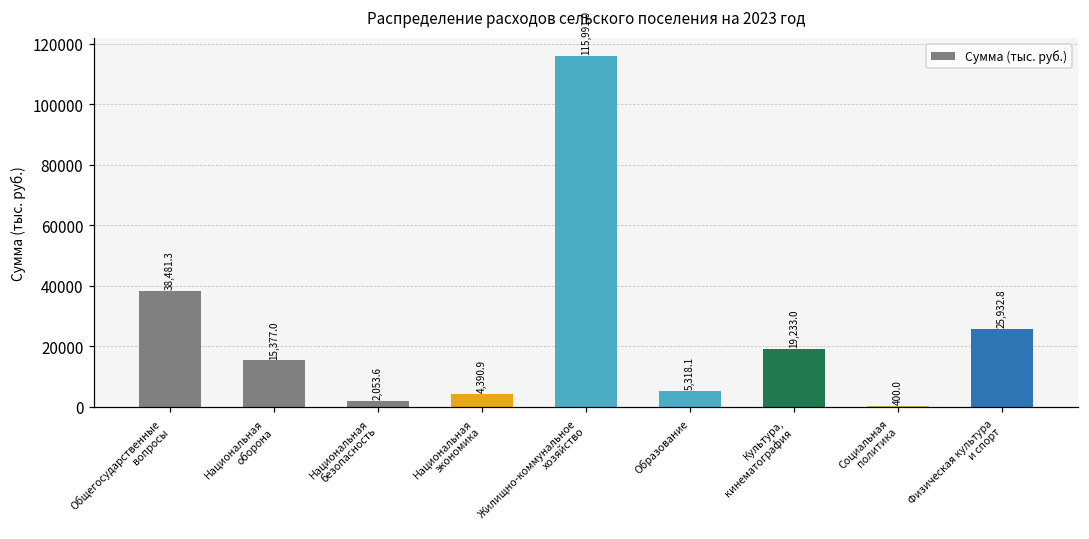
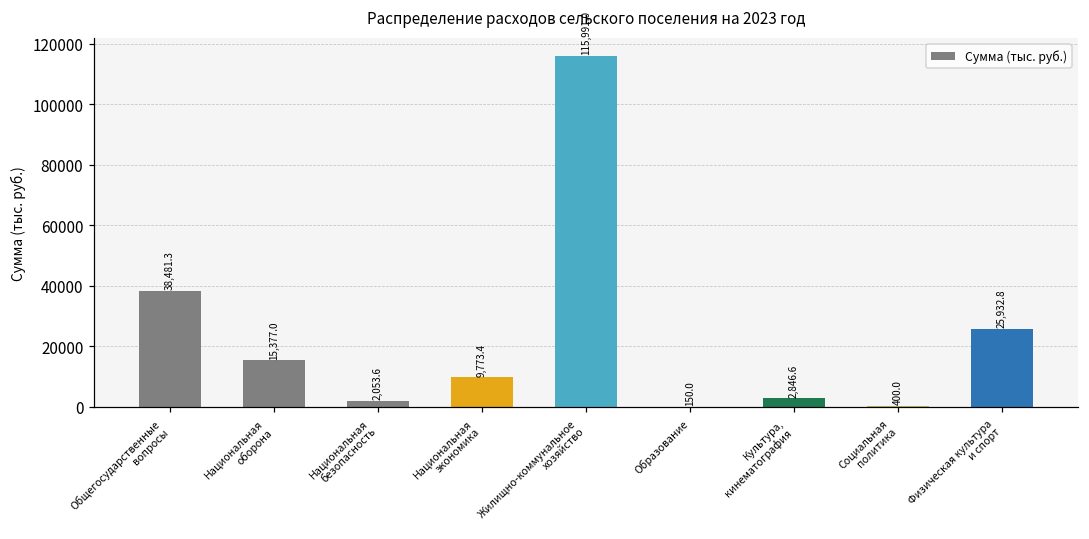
  {
    "Общегосударственные вопросы": "38,481.3",
    "Национальная оборона": "15,377.0",
    "Национальная безопасность": "2,053.6",
-   "Национальная экономика": "4,390.9",
+   "Национальная экономика": "9,773.4",
    "Жилищно-коммунальное хозяйство": "115,991.0",
-   "Образование": "5,318.1",
-   "Культура, кинематография": "19,233.0",
+   "Образование": "150.0",
+   "Культура, кинематография": "2,846.6",
    "Социальная политика": "400.0",
    "Физическая культура и спорт": "25,932.8"
  }
